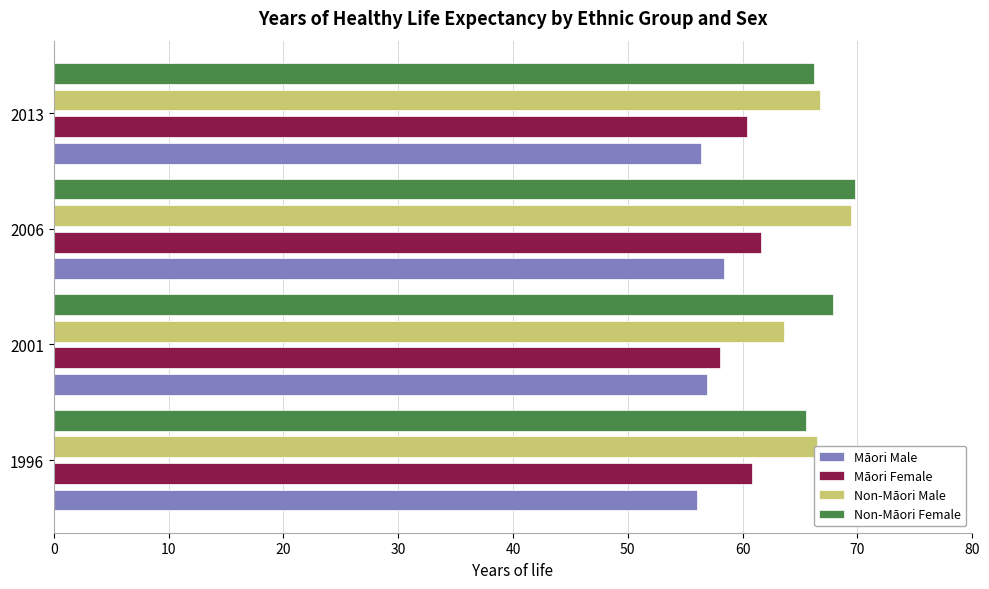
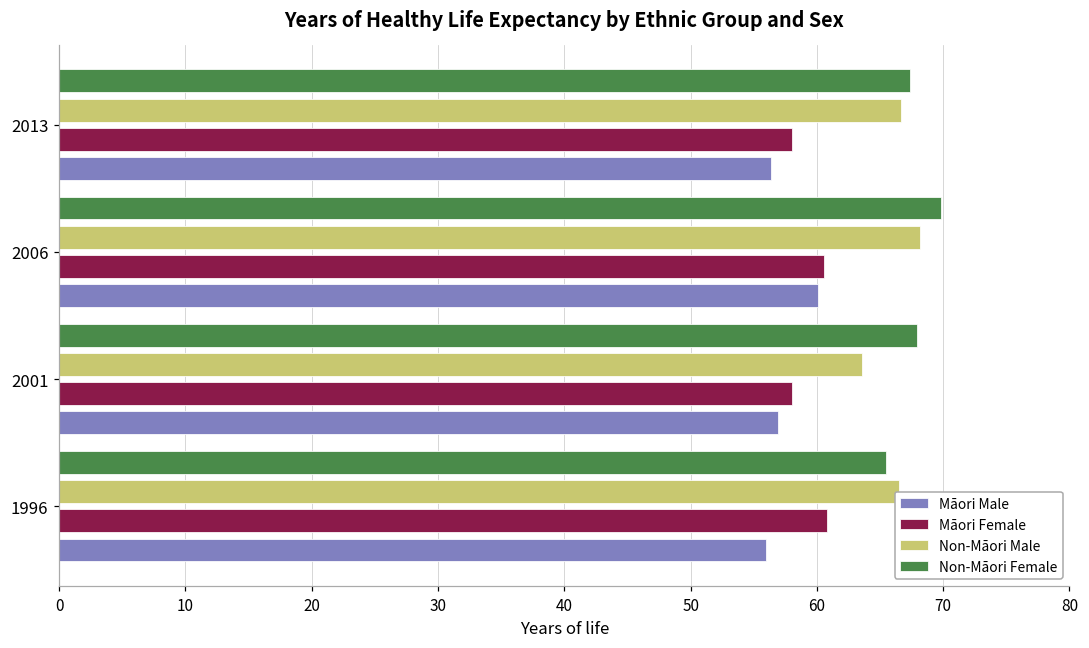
  {
    "Māori Male": {
      "2013": 56.4,
-     "2006": 58.4,
+     "2006": 60.1,
      "2001": 56.9,
      "1996": 56.0
    },
    "Māori Female": {
-     "2013": 60.4,
-     "2006": 61.6,
+     "2013": 58.0,
+     "2006": 60.6,
      "2001": 58.0,
      "1996": 60.8
    },
    "Non-Māori Male": {
      "2013": 66.7,
-     "2006": 69.4,
+     "2006": 68.2,
      "2001": 63.6
    },
    "Non-Māori Female": {
-     "2013": 66.2,
+     "2013": 67.4,
      "2006": 69.8,
      "2001": 67.9,
      "1996": 65.5
    }
  }
